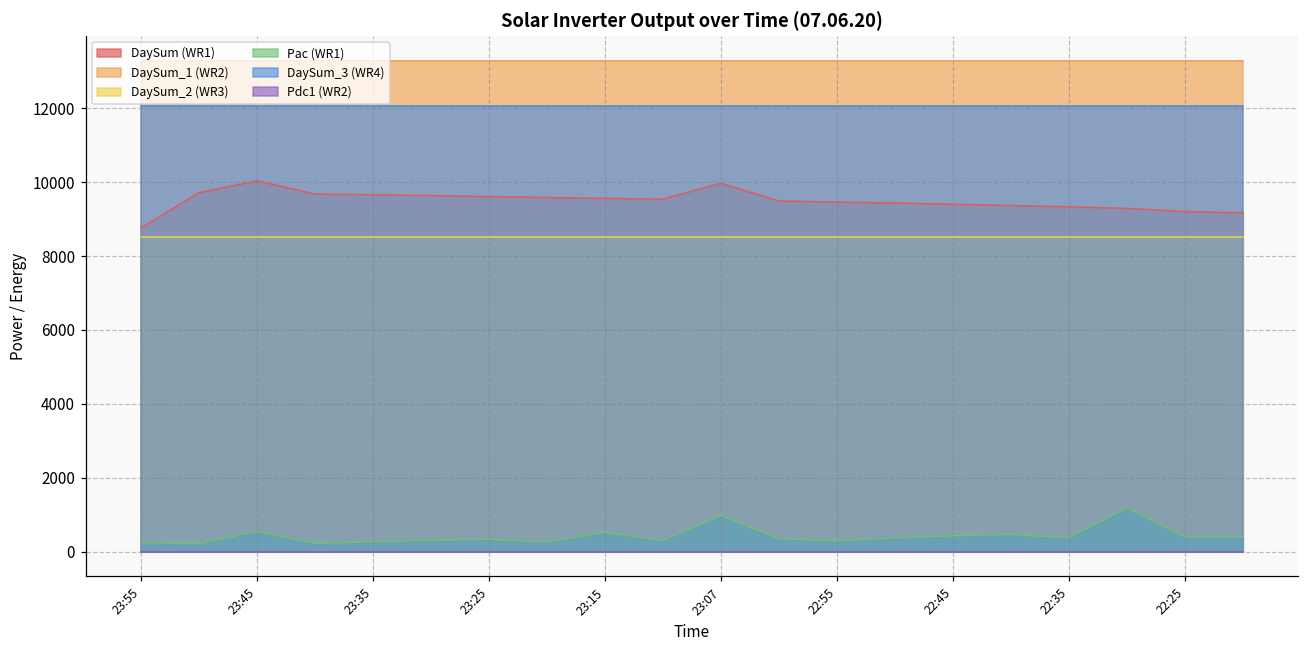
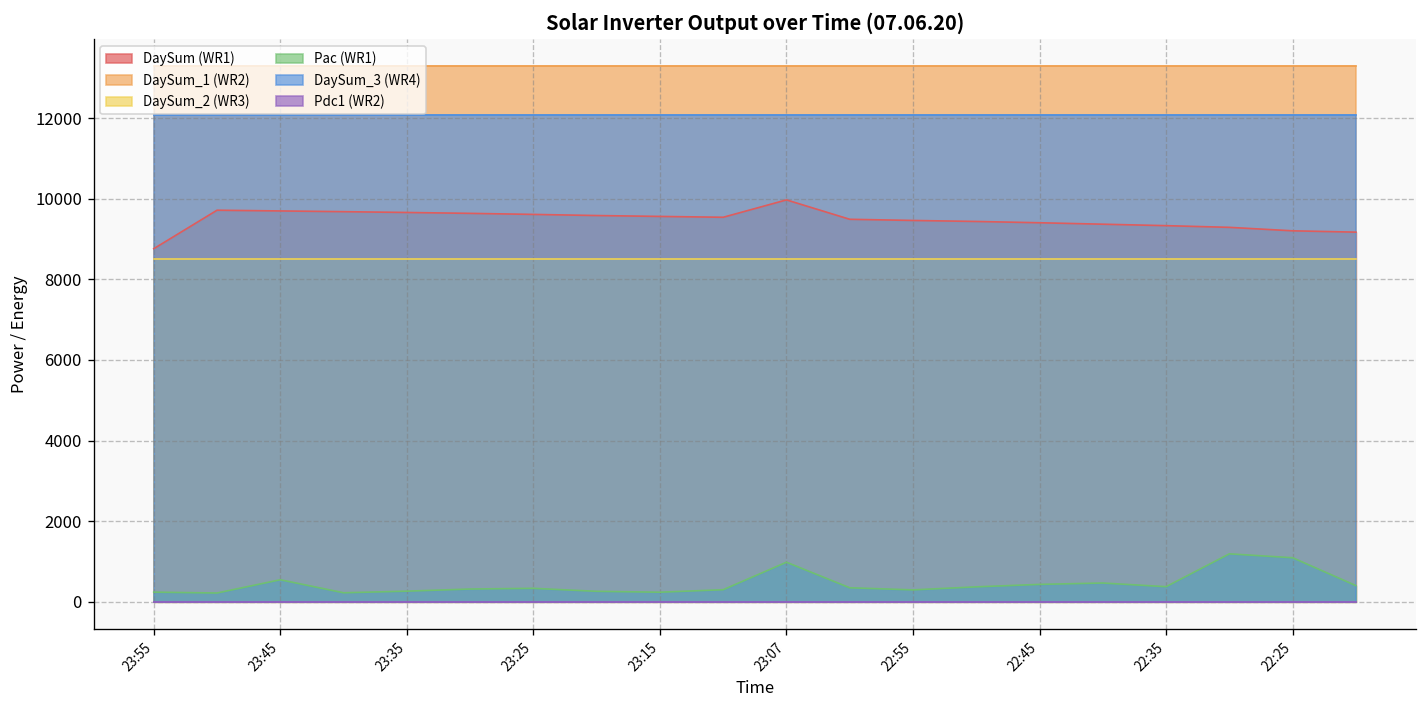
  {
    "DaySum (WR1)": {
      "23:55": 8800,
-     "23:45": 10000,
+     "23:45": 9700,
      "23:35": 9700,
      "23:25": 9600,
      "23:15": 9600,
      "23:07": 10000,
      "22:55": 9500,
      "22:45": 9400,
      "22:35": 9300,
      "22:25": 9200
    },
    "Pac (WR1)": {
      "23:55": 200,
      "23:45": 500,
      "23:35": 300,
      "23:25": 300,
-     "23:15": 500,
+     "23:15": 200,
      "23:07": 1000,
      "22:55": 300,
      "22:45": 400,
      "22:35": 400,
-     "22:25": 400
+     "22:25": 1100
    },
    "DaySum_3 (WR4)": {
      "23:55": 12100,
      "23:45": 12100,
      "23:35": 12100,
      "23:25": 12100,
      "23:15": 12100,
      "23:07": 12100,
      "22:55": 12100,
      "22:45": 12100,
      "22:35": 12100,
      "22:25": 12100
    },
    "Pdc1 (WR2)": {
      "23:55": 0,
      "23:45": 0,
      "23:35": 0,
      "23:25": 0,
      "23:15": 0,
      "23:07": 0,
      "22:55": 0,
      "22:45": 0,
      "22:35": 0,
      "22:25": 0
    }
  }
